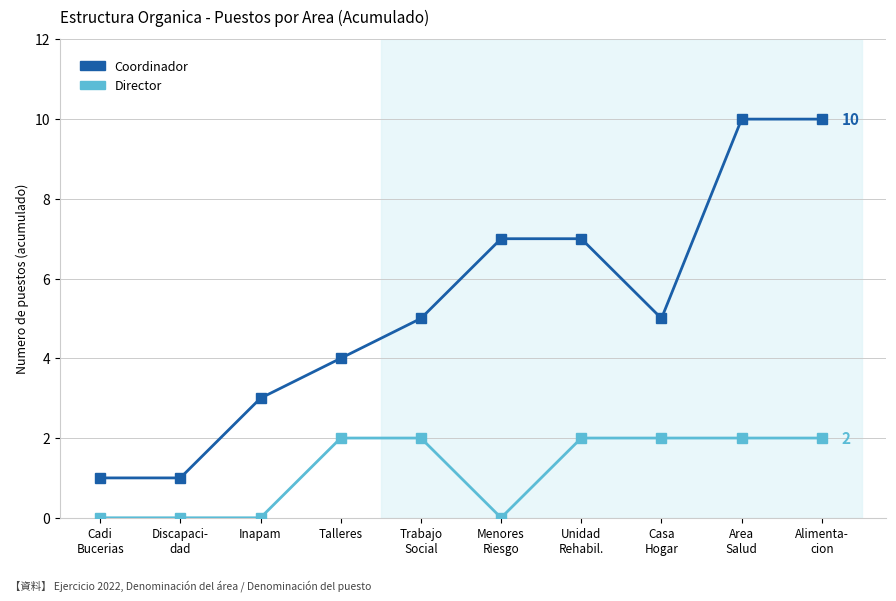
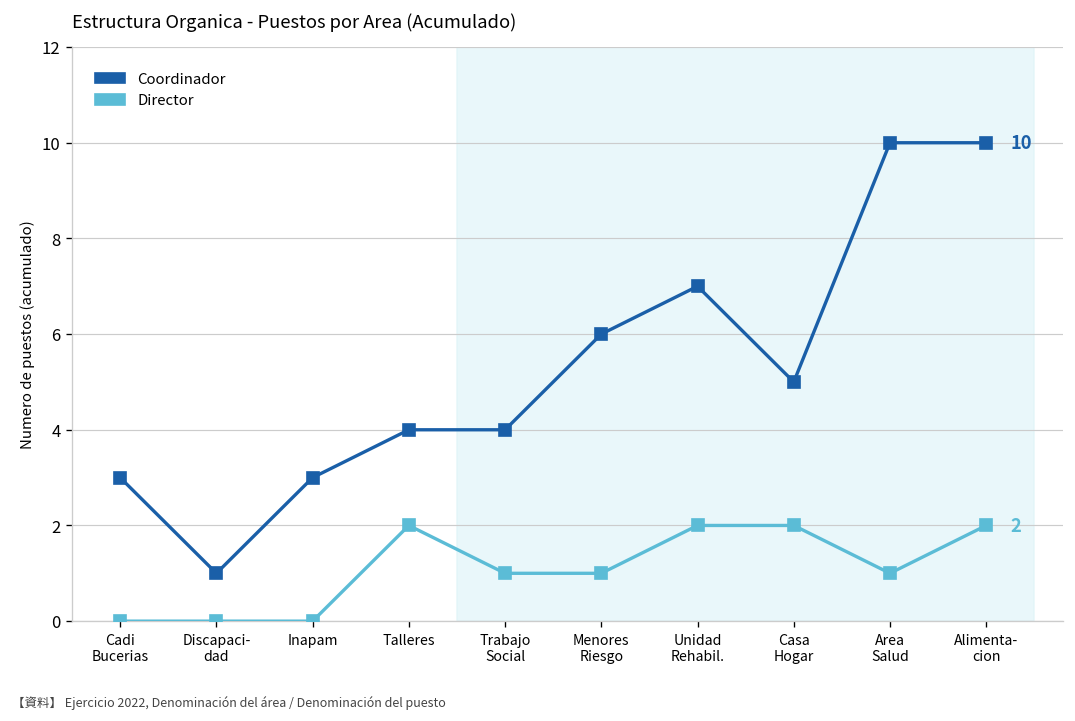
  {
    "Coordinador": {
-     "Cadi Bucerias": 1,
+     "Cadi Bucerias": 3,
      "Discapaci- dad": 1,
      "Inapam": 3,
      "Talleres": 4,
-     "Trabajo Social": 5,
-     "Menores Riesgo": 7,
+     "Trabajo Social": 4,
+     "Menores Riesgo": 6,
      "Unidad Rehabil.": 7,
      "Casa Hogar": 5,
      "Area Salud": 10
    },
    "Director": {
      "Cadi Bucerias": 0,
      "Discapaci- dad": 0,
      "Inapam": 0,
      "Talleres": 2,
-     "Trabajo Social": 2,
-     "Menores Riesgo": 0,
+     "Trabajo Social": 1,
+     "Menores Riesgo": 1,
      "Unidad Rehabil.": 2,
      "Casa Hogar": 2,
-     "Area Salud": 2
+     "Area Salud": 1
    }
  }
